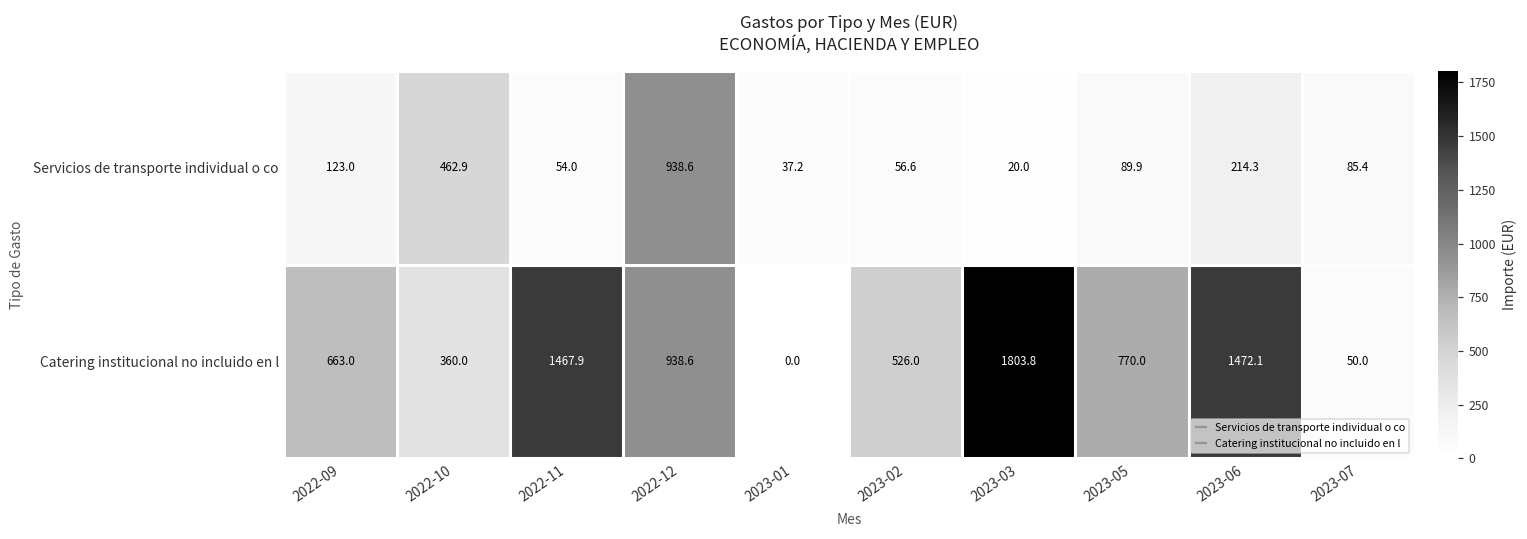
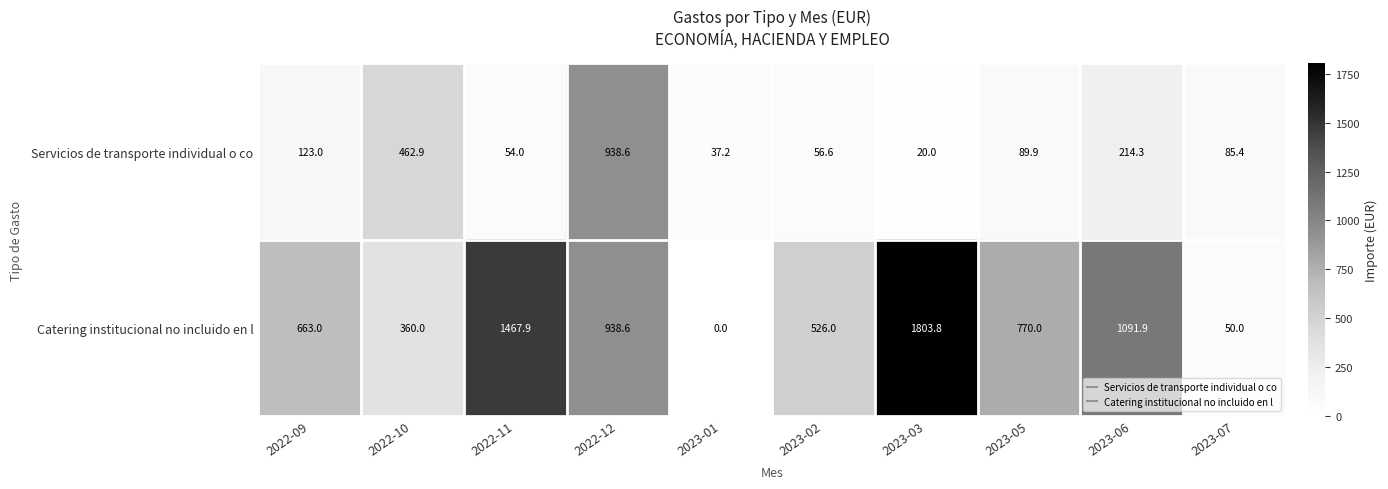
  {
    "Servicios de transporte individual o co": {
      "2022-09": 123.0,
      "2022-10": 462.9,
      "2022-11": 54.0,
      "2022-12": 938.6,
      "2023-01": 37.2,
      "2023-02": 56.6,
      "2023-03": 20.0,
      "2023-05": 89.9,
      "2023-06": 214.3,
      "2023-07": 85.4
    },
    "Catering institucional no incluido en l": {
      "2022-09": 663.0,
      "2022-10": 360.0,
      "2022-11": 1467.9,
      "2022-12": 938.6,
      "2023-01": 0.0,
      "2023-02": 526.0,
      "2023-03": 1803.8,
      "2023-05": 770.0,
-     "2023-06": 1472.1,
+     "2023-06": 1091.9,
      "2023-07": 50.0
    }
  }
